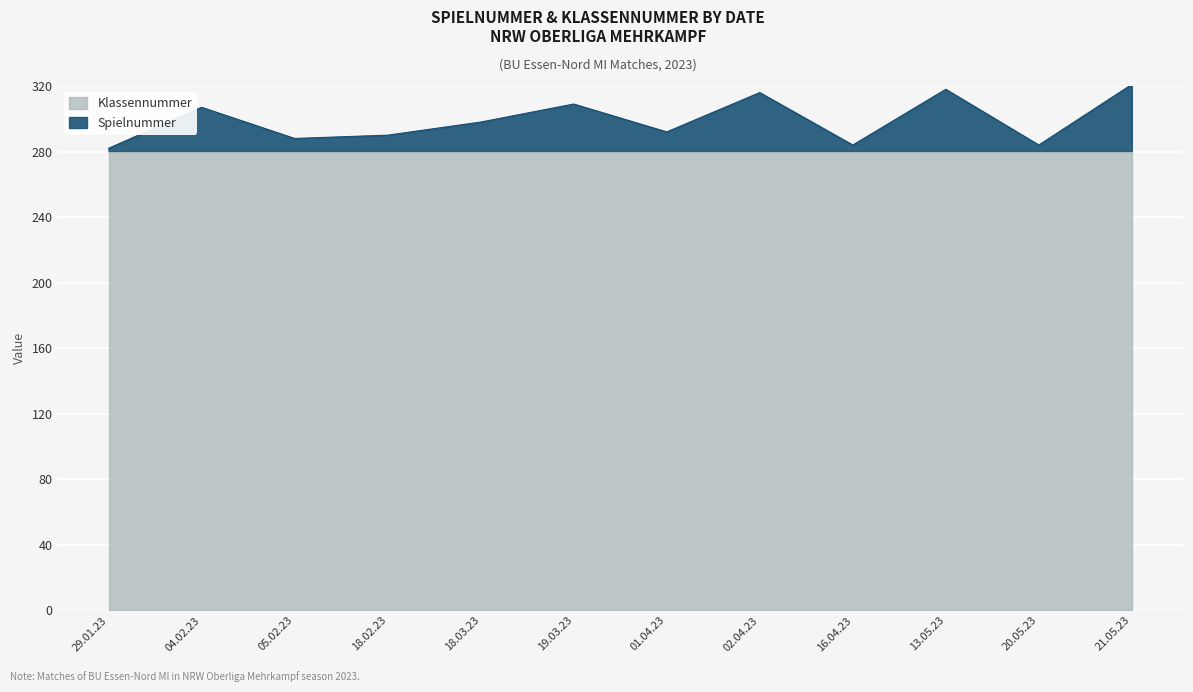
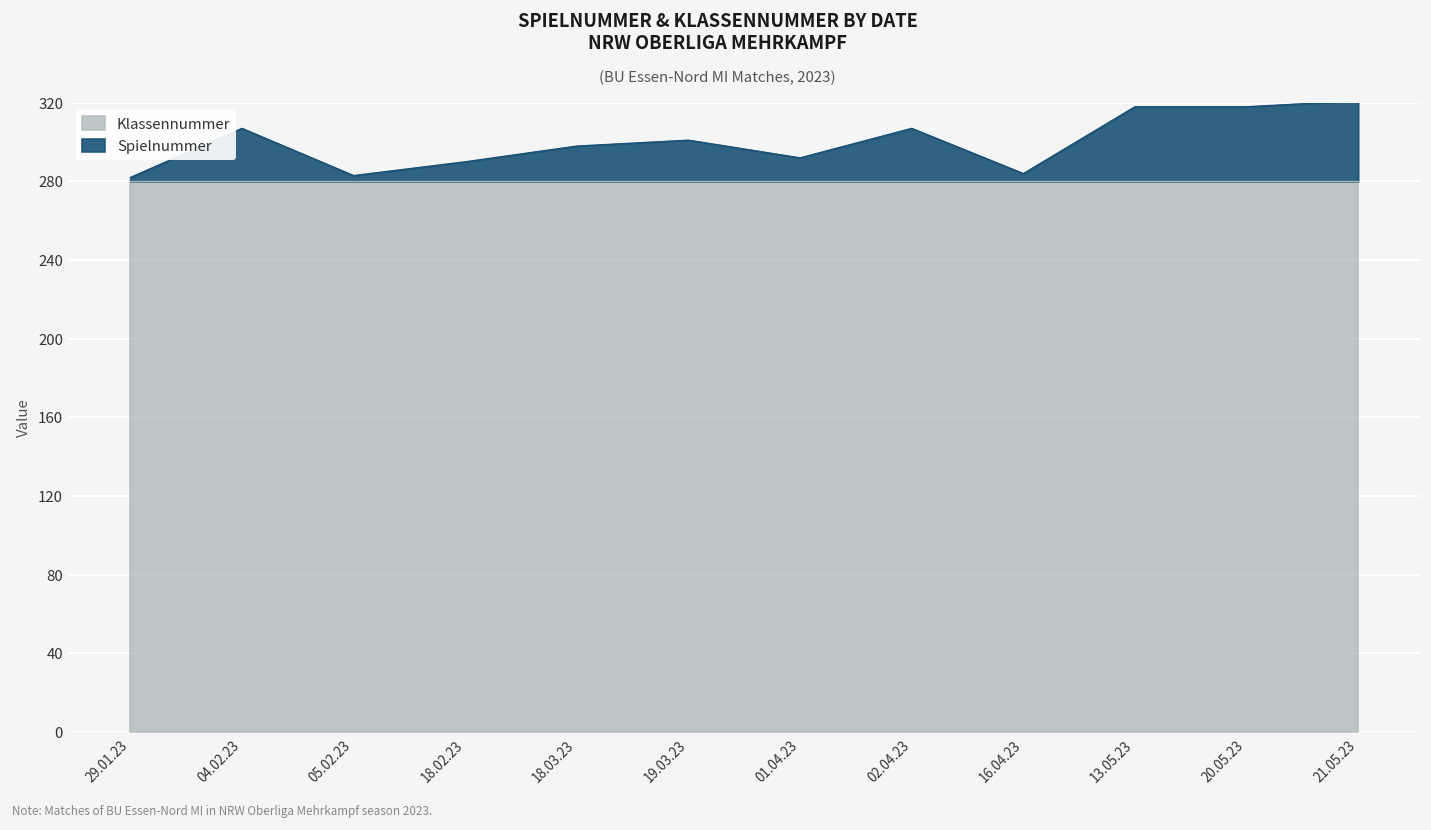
  {
    "Klassennummer": {
      "29.01.23": 280,
      "04.02.23": 280,
      "05.02.23": 280,
      "18.02.23": 280,
      "18.03.23": 280,
      "19.03.23": 280,
      "01.04.23": 280,
      "02.04.23": 280,
      "16.04.23": 280,
      "13.05.23": 280,
      "20.05.23": 280,
      "21.05.23": 280
    },
    "Spielnummer": {
      "29.01.23": 282,
      "04.02.23": 307,
-     "05.02.23": 288,
+     "05.02.23": 283,
      "18.02.23": 290,
      "18.03.23": 298,
-     "19.03.23": 309,
+     "19.03.23": 301,
      "01.04.23": 292,
-     "02.04.23": 316,
+     "02.04.23": 307,
      "16.04.23": 284,
      "13.05.23": 318,
-     "20.05.23": 284,
+     "20.05.23": 318,
      "21.05.23": 321
    }
  }
